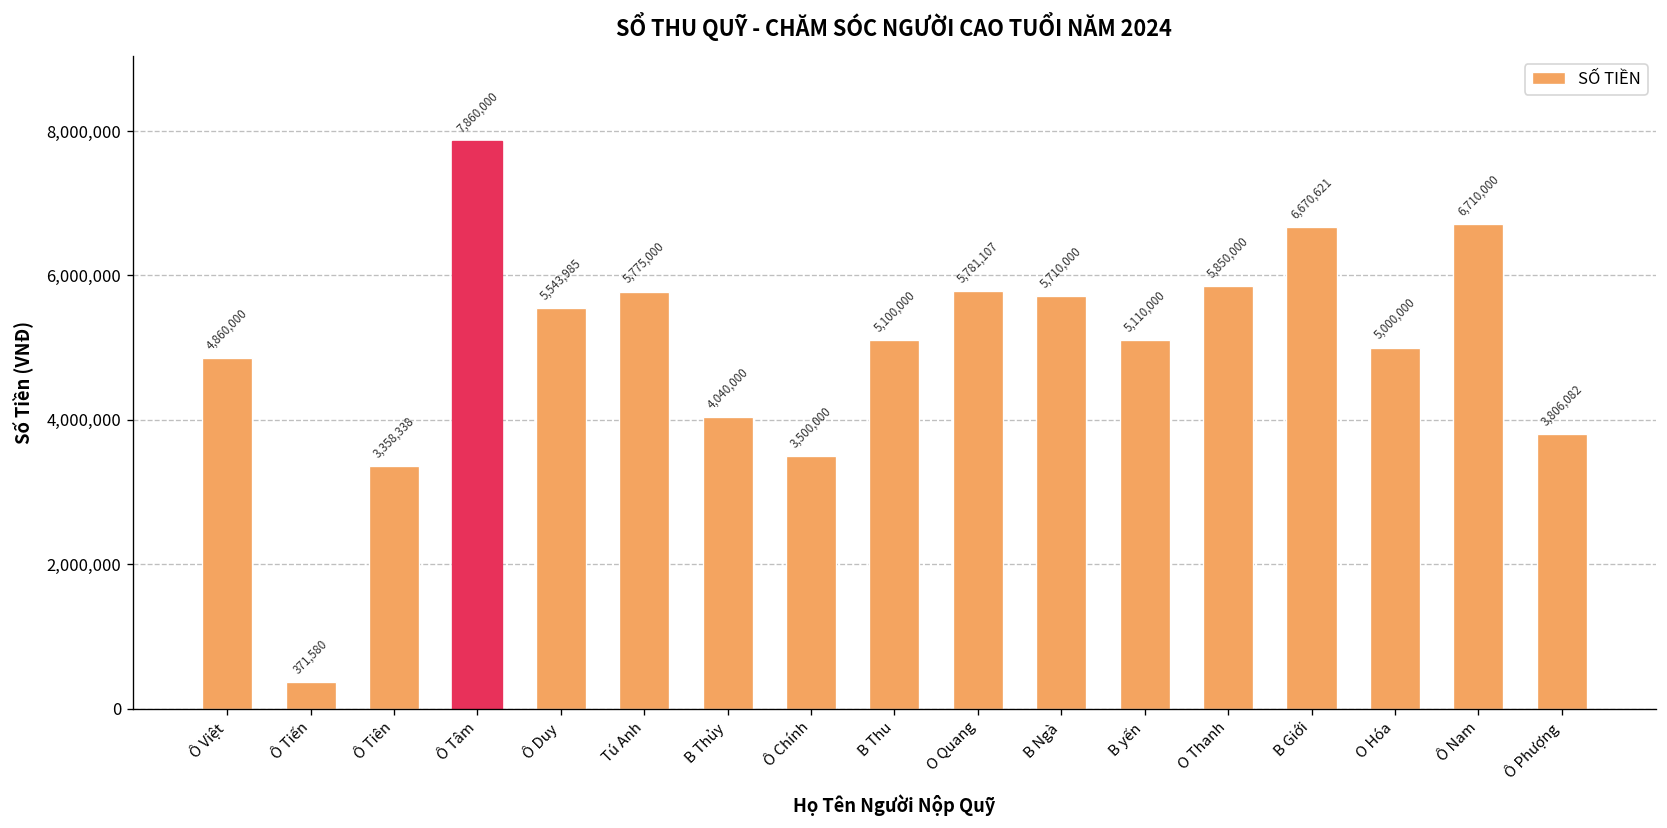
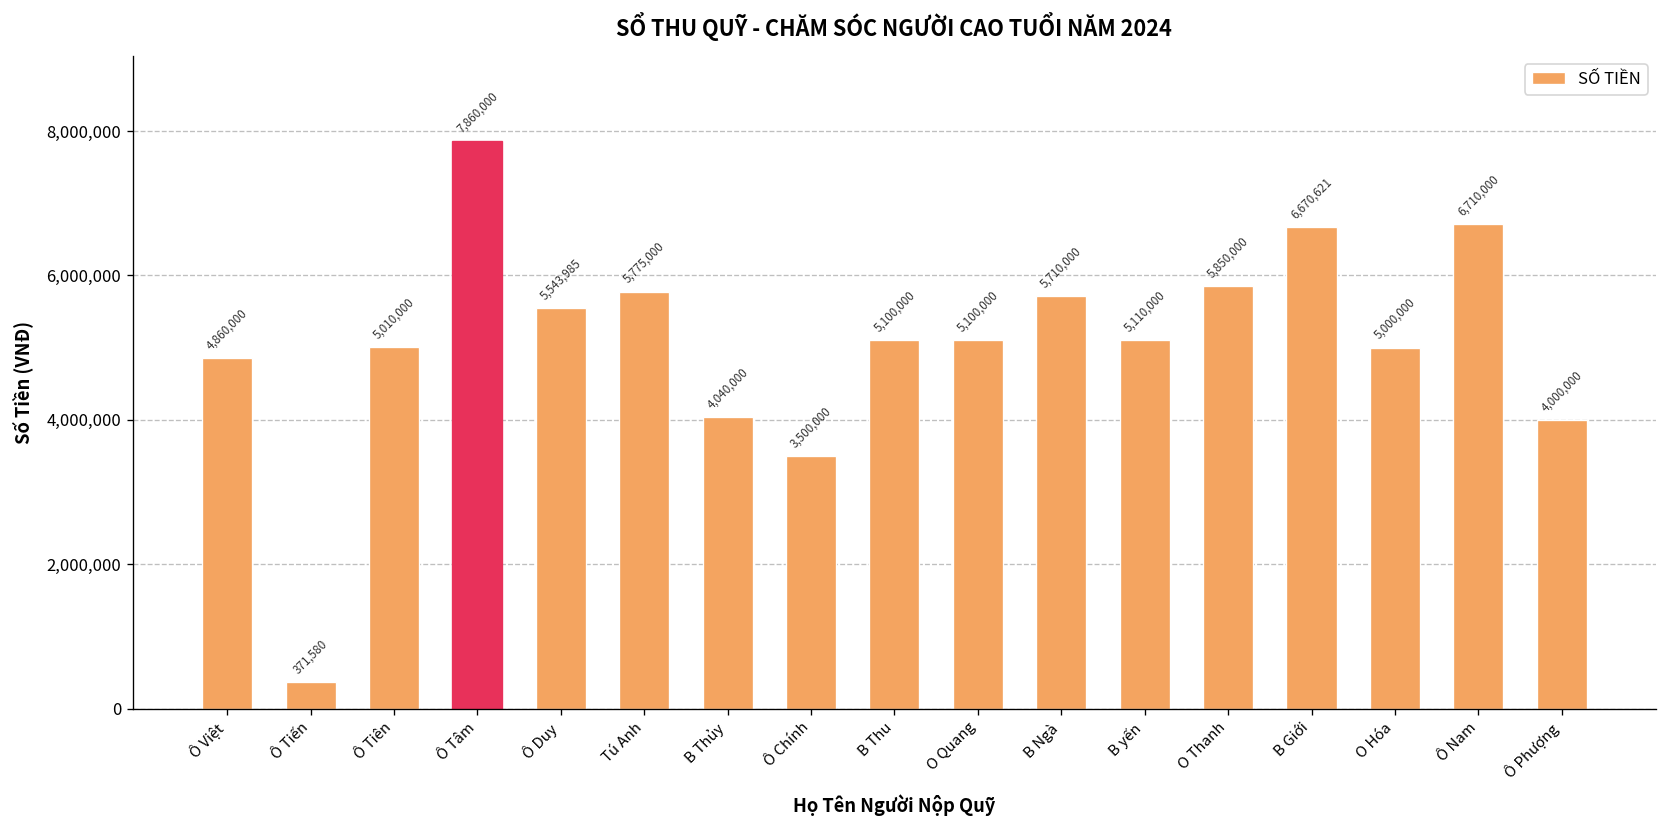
  {
    "Ô Việt": "4,860,000",
    "Ô Tiến": "371,580",
-   "Ô Tiên": "3,358,338",
+   "Ô Tiên": "5,010,000",
    "Ô Tâm": "7,860,000",
    "Ô Duy": "5,543,985",
    "Tú Anh": "5,775,000",
    "B Thủy": "4,040,000",
    "Ô Chính": "3,500,000",
    "B Thu": "5,100,000",
-   "O Quang": "5,781,107",
+   "O Quang": "5,100,000",
    "B Ngà": "5,710,000",
    "B yến": "5,110,000",
    "O Thanh": "5,850,000",
    "B Giới": "6,670,621",
    "O Hóa": "5,000,000",
    "Ô Nam": "6,710,000",
-   "Ô Phượng": "3,806,082"
+   "Ô Phượng": "4,000,000"
  }
